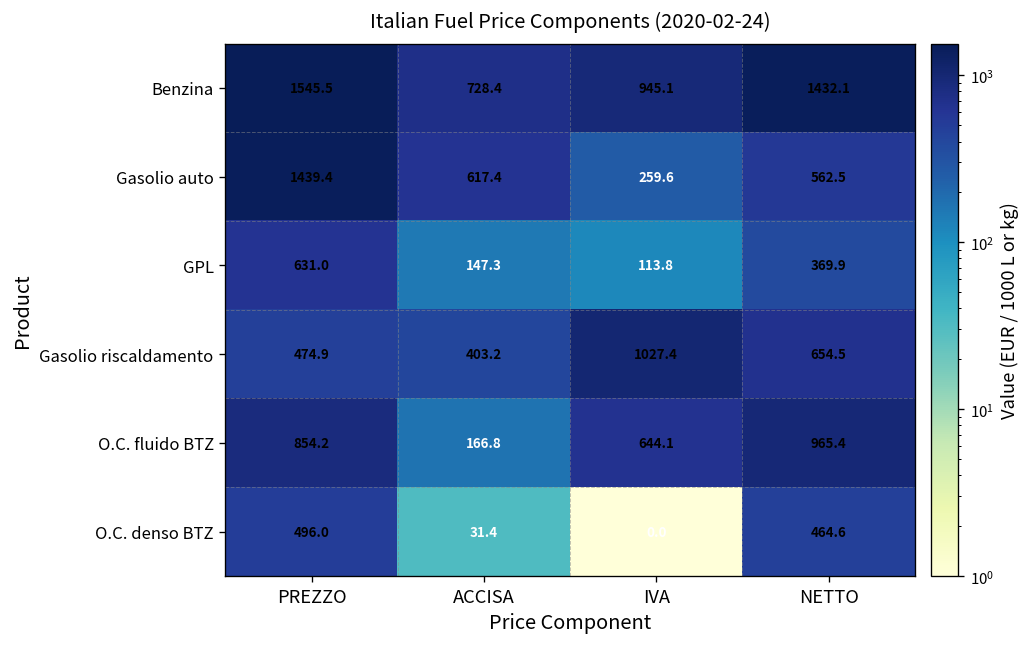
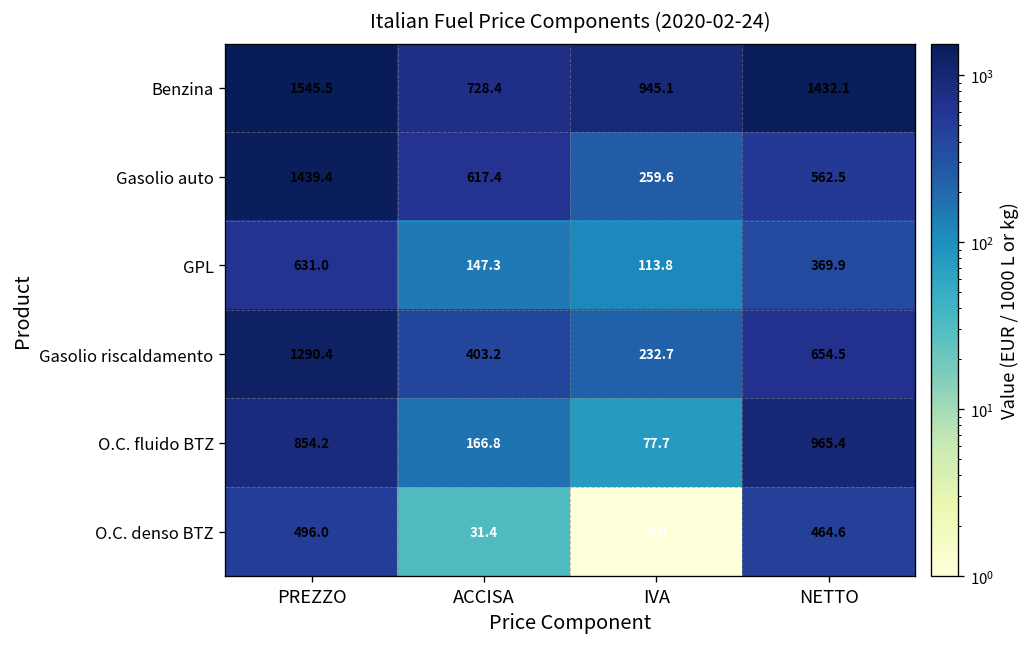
  {
    "Benzina": {
      "PREZZO": 1545.5,
      "ACCISA": 728.4,
      "IVA": 945.1,
      "NETTO": 1432.1
    },
    "Gasolio auto": {
      "PREZZO": 1439.4,
      "ACCISA": 617.4,
      "IVA": 259.6,
      "NETTO": 562.5
    },
    "GPL": {
      "PREZZO": 631.0,
      "ACCISA": 147.3,
      "IVA": 113.8,
      "NETTO": 369.9
    },
    "Gasolio riscaldamento": {
-     "PREZZO": 474.9,
+     "PREZZO": 1290.4,
      "ACCISA": 403.2,
-     "IVA": 1027.4,
+     "IVA": 232.7,
      "NETTO": 654.5
    },
    "O.C. fluido BTZ": {
      "PREZZO": 854.2,
      "ACCISA": 166.8,
-     "IVA": 644.1,
+     "IVA": 77.7,
      "NETTO": 965.4
    },
    "O.C. denso BTZ": {
      "PREZZO": 496.0,
      "ACCISA": 31.4,
      "NETTO": 464.6
    }
  }
